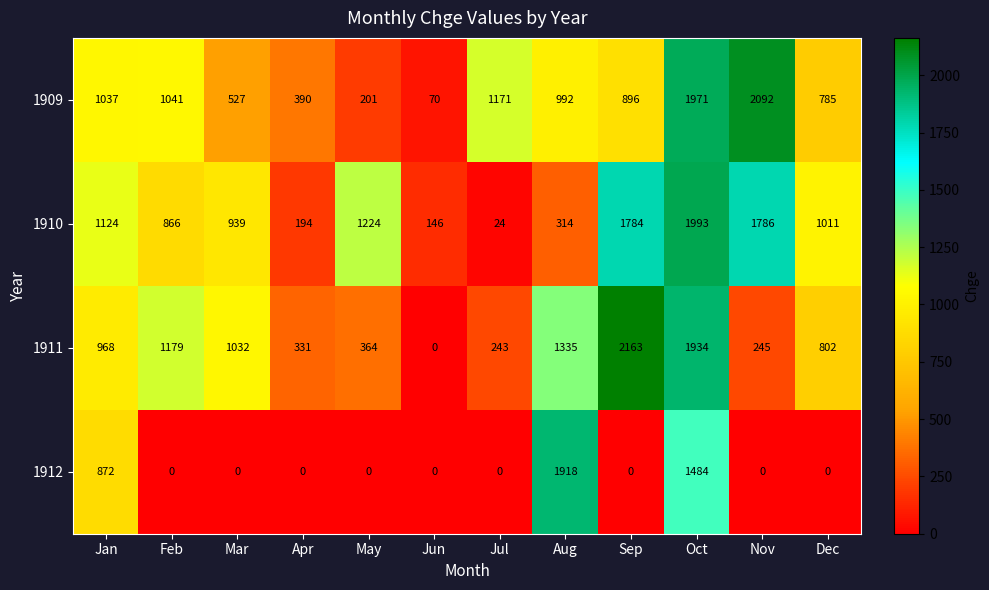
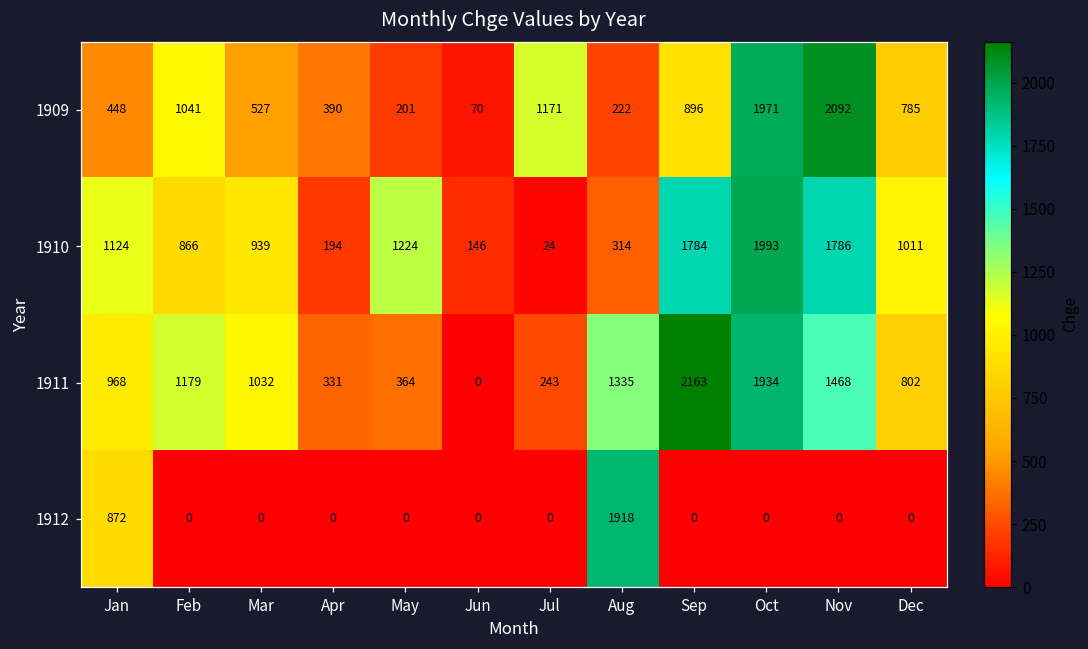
  {
    "1909": {
-     "Jan": 1037,
+     "Jan": 448,
      "Feb": 1041,
      "Mar": 527,
      "Apr": 390,
      "May": 201,
      "Jun": 70,
      "Jul": 1171,
-     "Aug": 992,
+     "Aug": 222,
      "Sep": 896,
      "Oct": 1971,
      "Nov": 2092,
      "Dec": 785
    },
    "1910": {
      "Jan": 1124,
      "Feb": 866,
      "Mar": 939,
      "Apr": 194,
      "May": 1224,
      "Jun": 146,
      "Jul": 24,
      "Aug": 314,
      "Sep": 1784,
      "Oct": 1993,
      "Nov": 1786,
      "Dec": 1011
    },
    "1911": {
      "Jan": 968,
      "Feb": 1179,
      "Mar": 1032,
      "Apr": 331,
      "May": 364,
      "Jun": 0,
      "Jul": 243,
      "Aug": 1335,
      "Sep": 2163,
      "Oct": 1934,
-     "Nov": 245,
+     "Nov": 1468,
      "Dec": 802
    },
    "1912": {
      "Jan": 872,
      "Feb": 0,
      "Mar": 0,
      "Apr": 0,
      "May": 0,
      "Jun": 0,
      "Jul": 0,
      "Aug": 1918,
      "Sep": 0,
-     "Oct": 1484,
+     "Oct": 0,
      "Nov": 0,
      "Dec": 0
    }
  }
